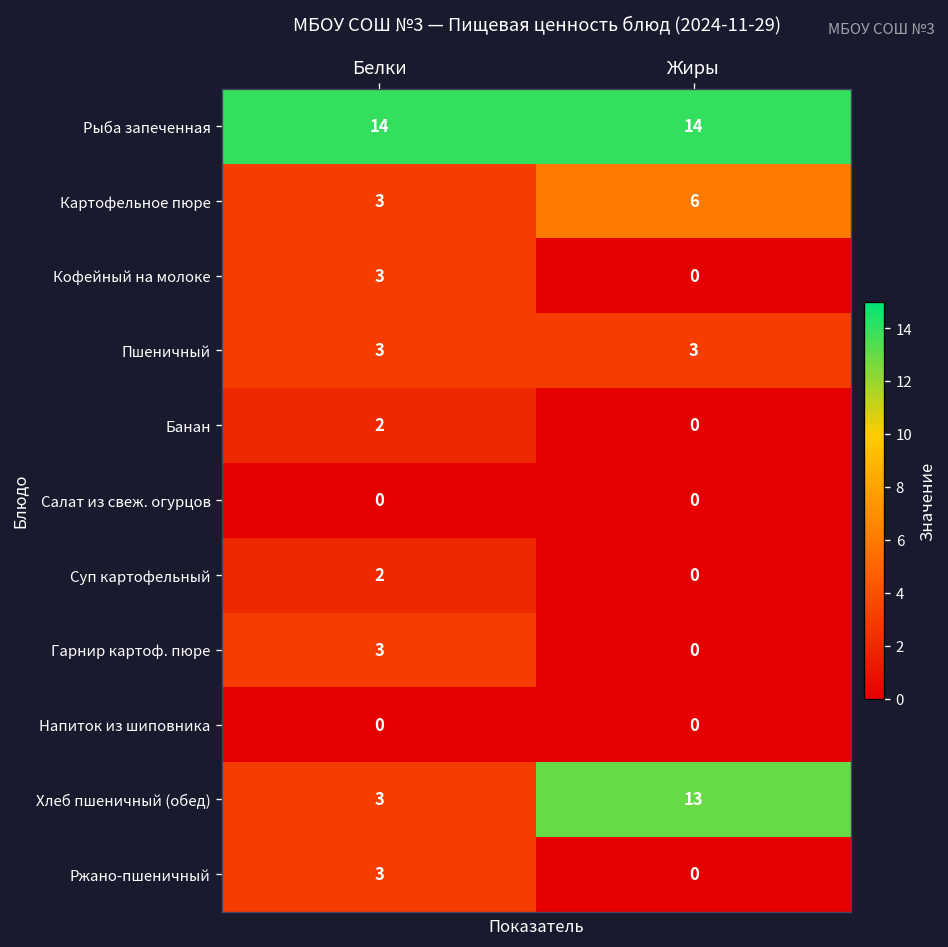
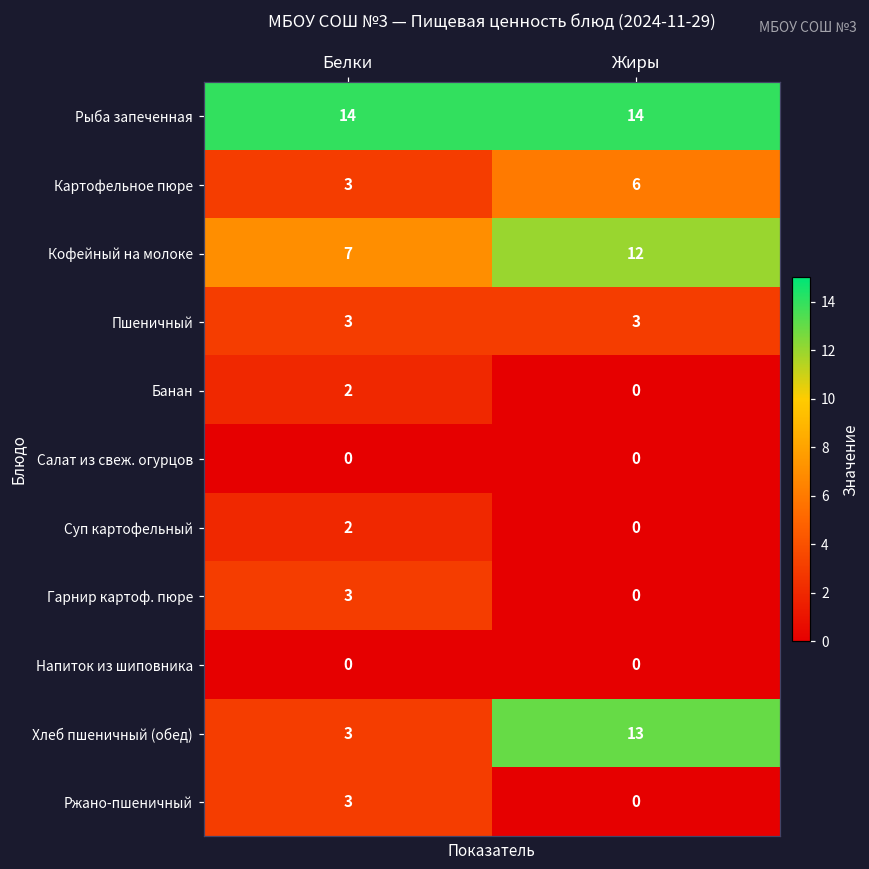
  {
    "Рыба запеченная": {
      "Белки": 14,
      "Жиры": 14
    },
    "Картофельное пюре": {
      "Белки": 3,
      "Жиры": 6
    },
    "Кофейный на молоке": {
-     "Белки": 3,
-     "Жиры": 0
+     "Белки": 7,
+     "Жиры": 12
    },
    "Пшеничный": {
      "Белки": 3,
      "Жиры": 3
    },
    "Банан": {
      "Белки": 2,
      "Жиры": 0
    },
    "Салат из свеж. огурцов": {
      "Белки": 0,
      "Жиры": 0
    },
    "Суп картофельный": {
      "Белки": 2,
      "Жиры": 0
    },
    "Гарнир картоф. пюре": {
      "Белки": 3,
      "Жиры": 0
    },
    "Напиток из шиповника": {
      "Белки": 0,
      "Жиры": 0
    },
    "Хлеб пшеничный (обед)": {
      "Белки": 3,
      "Жиры": 13
    },
    "Ржано-пшеничный": {
      "Белки": 3,
      "Жиры": 0
    }
  }
